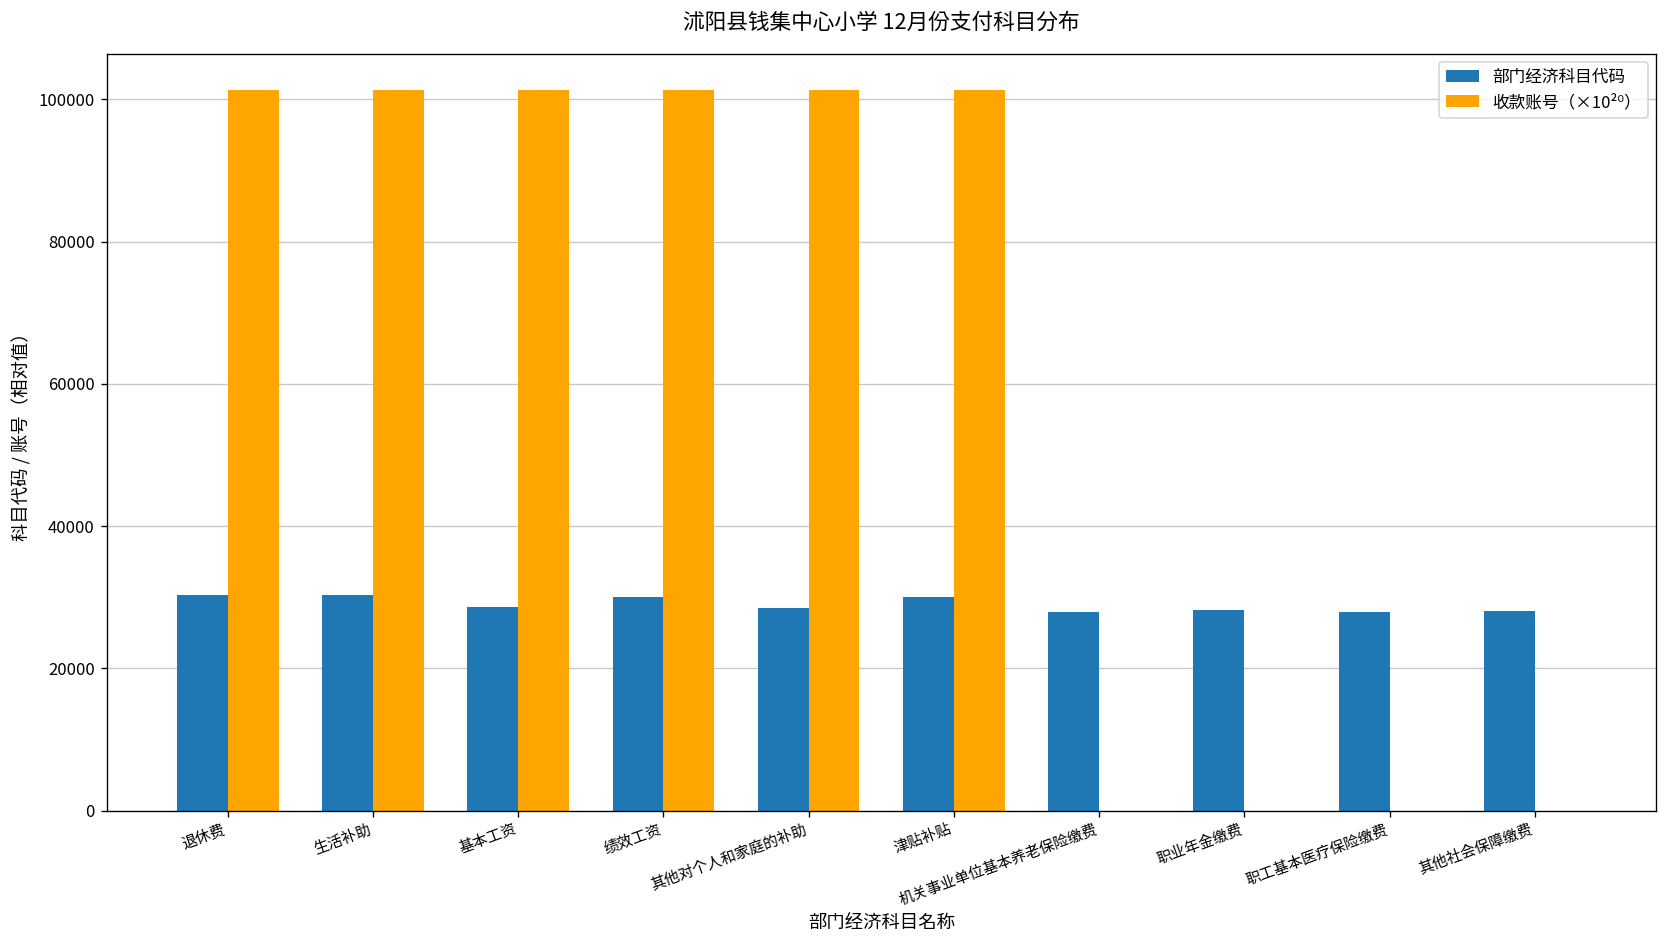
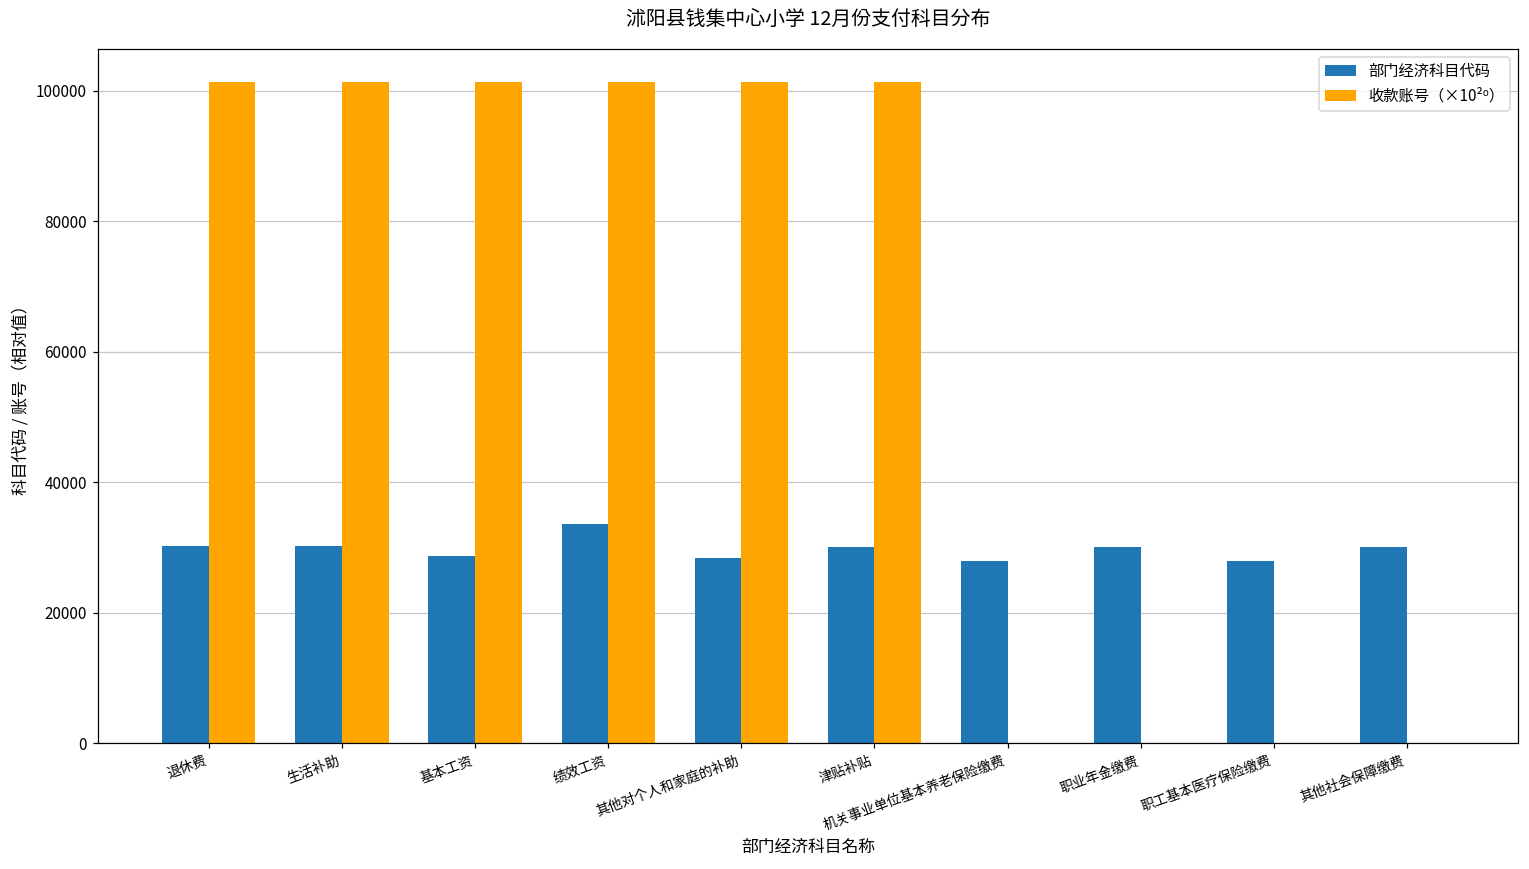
  {
    "部门经济科目代码": {
      "退休费": 30000,
      "生活补助": 30000,
      "基本工资": 29000,
-     "绩效工资": 30000,
+     "绩效工资": 34000,
      "其他对个人和家庭的补助": 28000,
      "津贴补贴": 30000,
      "机关事业单位基本养老保险缴费": 28000,
-     "职业年金缴费": 28000,
+     "职业年金缴费": 30000,
      "职工基本医疗保险缴费": 28000,
-     "其他社会保障缴费": 28000
+     "其他社会保障缴费": 30000
    },
    "收款账号（×10²⁰）": {
      "退休费": 101000,
      "生活补助": 101000,
      "基本工资": 101000,
      "绩效工资": 101000,
      "其他对个人和家庭的补助": 101000,
      "津贴补贴": 101000
    }
  }
